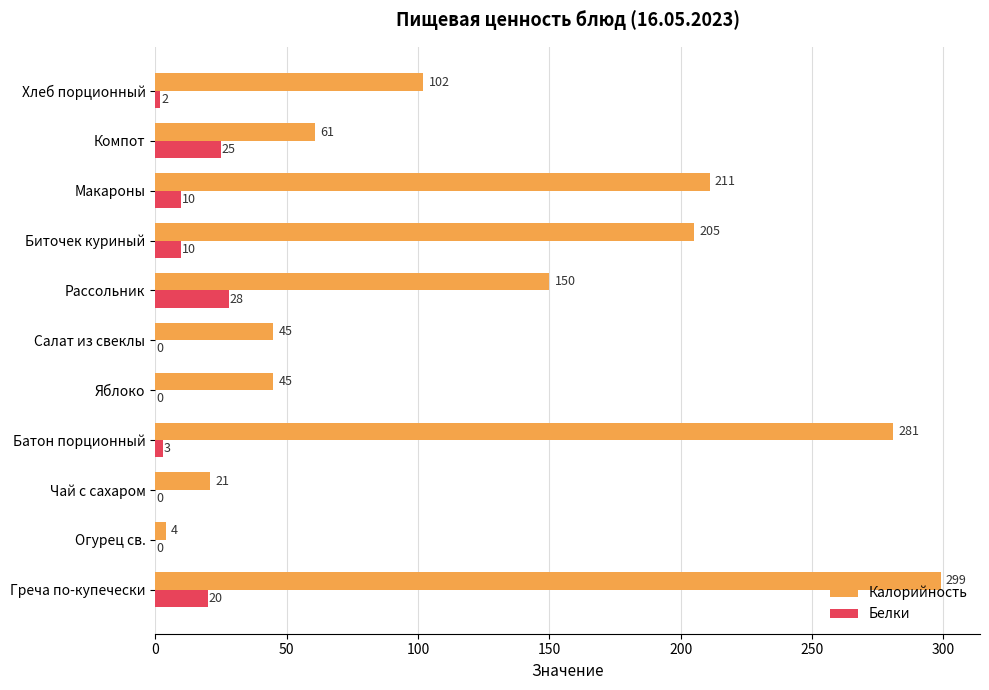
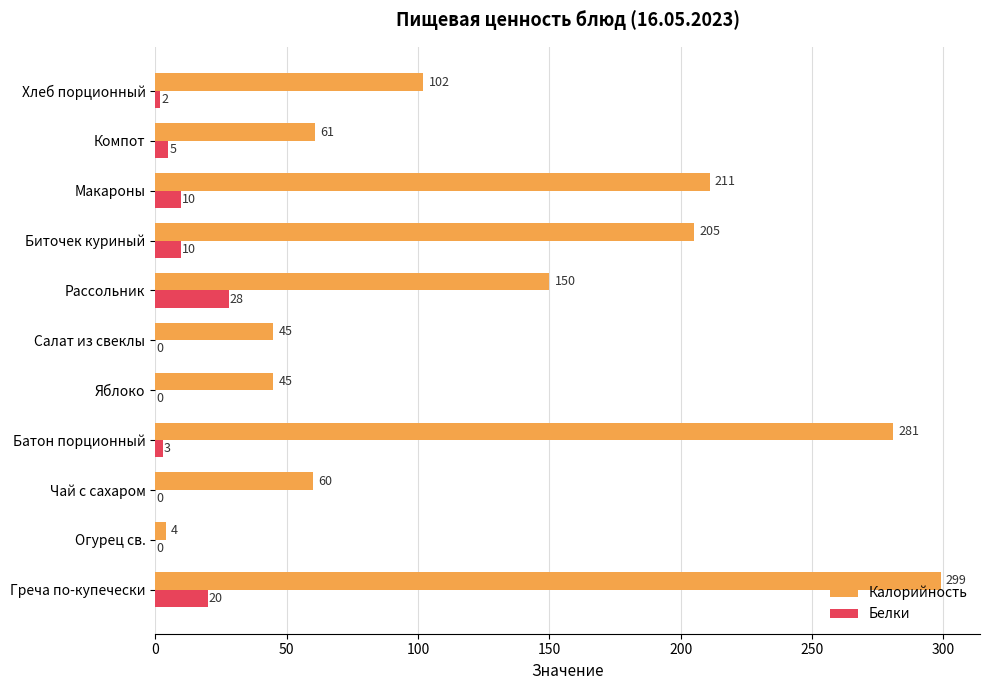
  {
    "Калорийность": {
      "Хлеб порционный": 102,
      "Компот": 61,
      "Макароны": 211,
      "Биточек куриный": 205,
      "Рассольник": 150,
      "Салат из свеклы": 45,
      "Яблоко": 45,
      "Батон порционный": 281,
-     "Чай с сахаром": 21,
+     "Чай с сахаром": 60,
      "Огурец св.": 4,
      "Греча по-купечески": 299
    },
    "Белки": {
      "Хлеб порционный": 2,
-     "Компот": 25,
+     "Компот": 5,
      "Макароны": 10,
      "Биточек куриный": 10,
      "Рассольник": 28,
      "Салат из свеклы": 0,
      "Яблоко": 0,
      "Батон порционный": 3,
      "Чай с сахаром": 0,
      "Огурец св.": 0,
      "Греча по-купечески": 20
    }
  }
